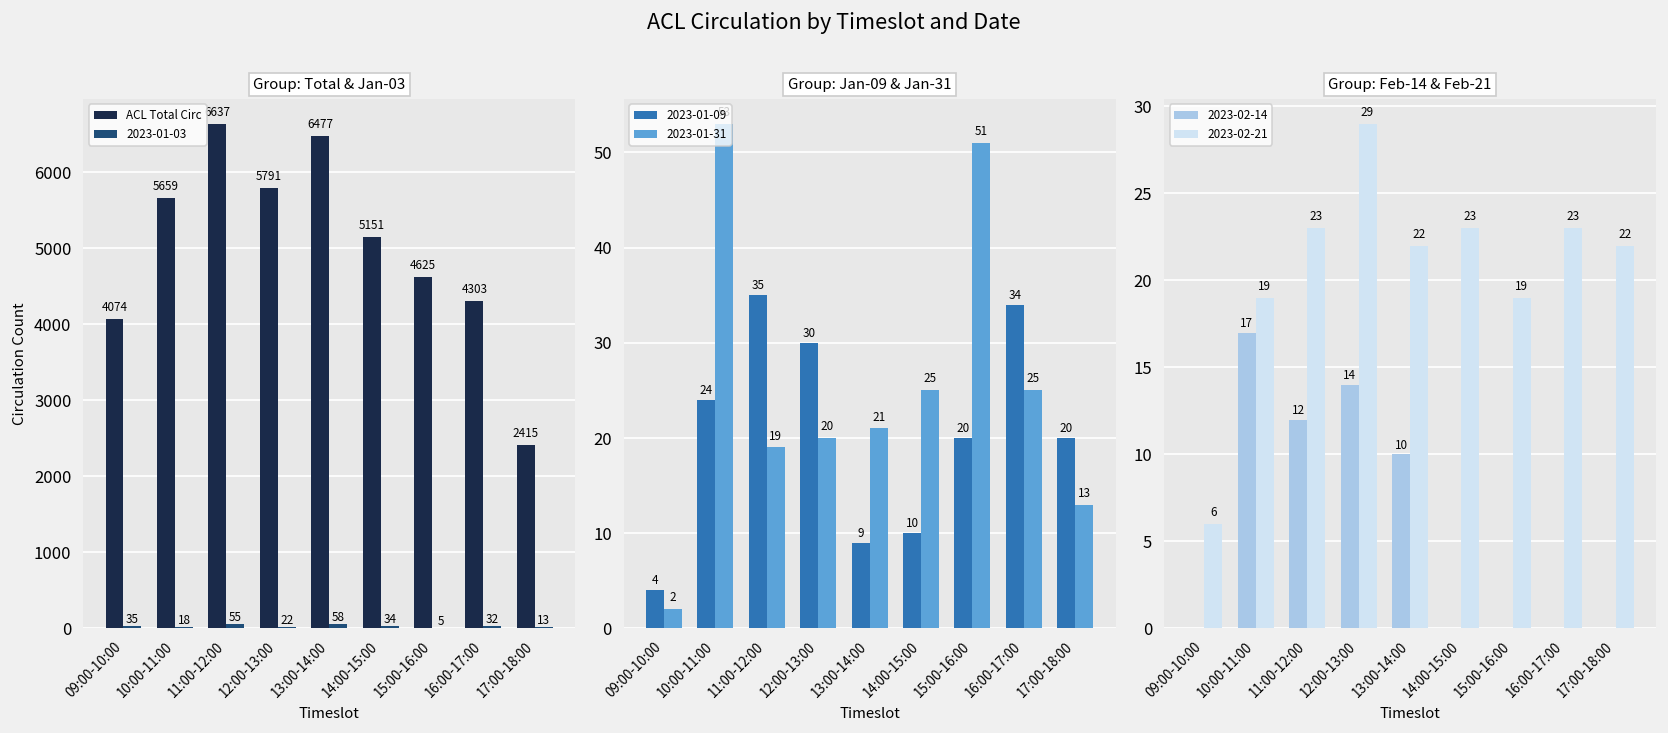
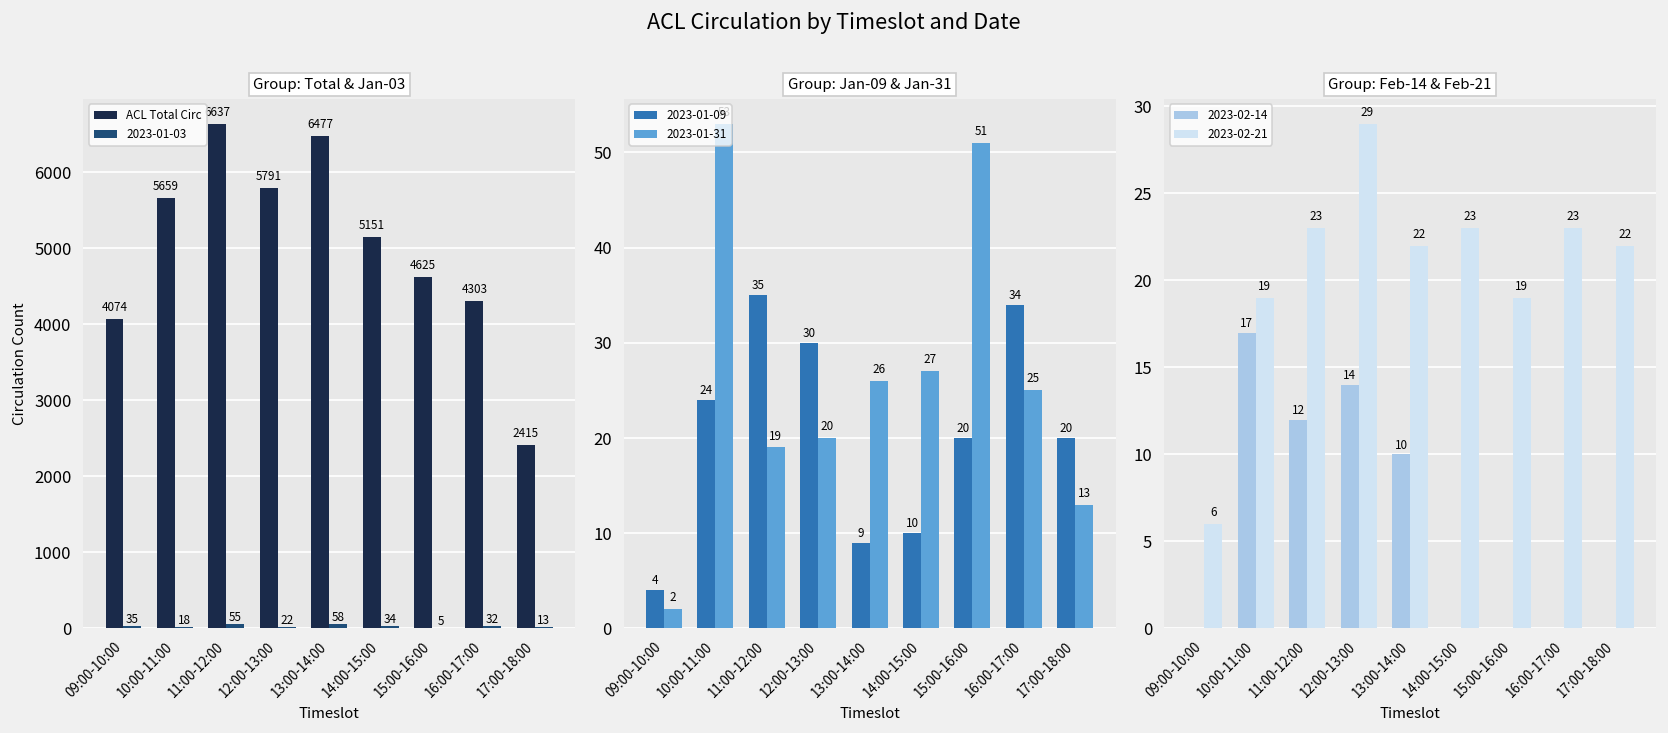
  {
    "Group: Jan-09 & Jan-31": {
      "2023-01-09": {
        "09:00-10:00": 4,
        "10:00-11:00": 24,
        "11:00-12:00": 35,
        "12:00-13:00": 30,
        "13:00-14:00": 9,
        "14:00-15:00": 10,
        "15:00-16:00": 20,
        "16:00-17:00": 34,
        "17:00-18:00": 20
      },
      "2023-01-31": {
        "09:00-10:00": 2,
        "11:00-12:00": 19,
        "12:00-13:00": 20,
-       "13:00-14:00": 21,
-       "14:00-15:00": 25,
+       "13:00-14:00": 26,
+       "14:00-15:00": 27,
        "15:00-16:00": 51,
        "16:00-17:00": 25,
        "17:00-18:00": 13
      }
    }
  }
